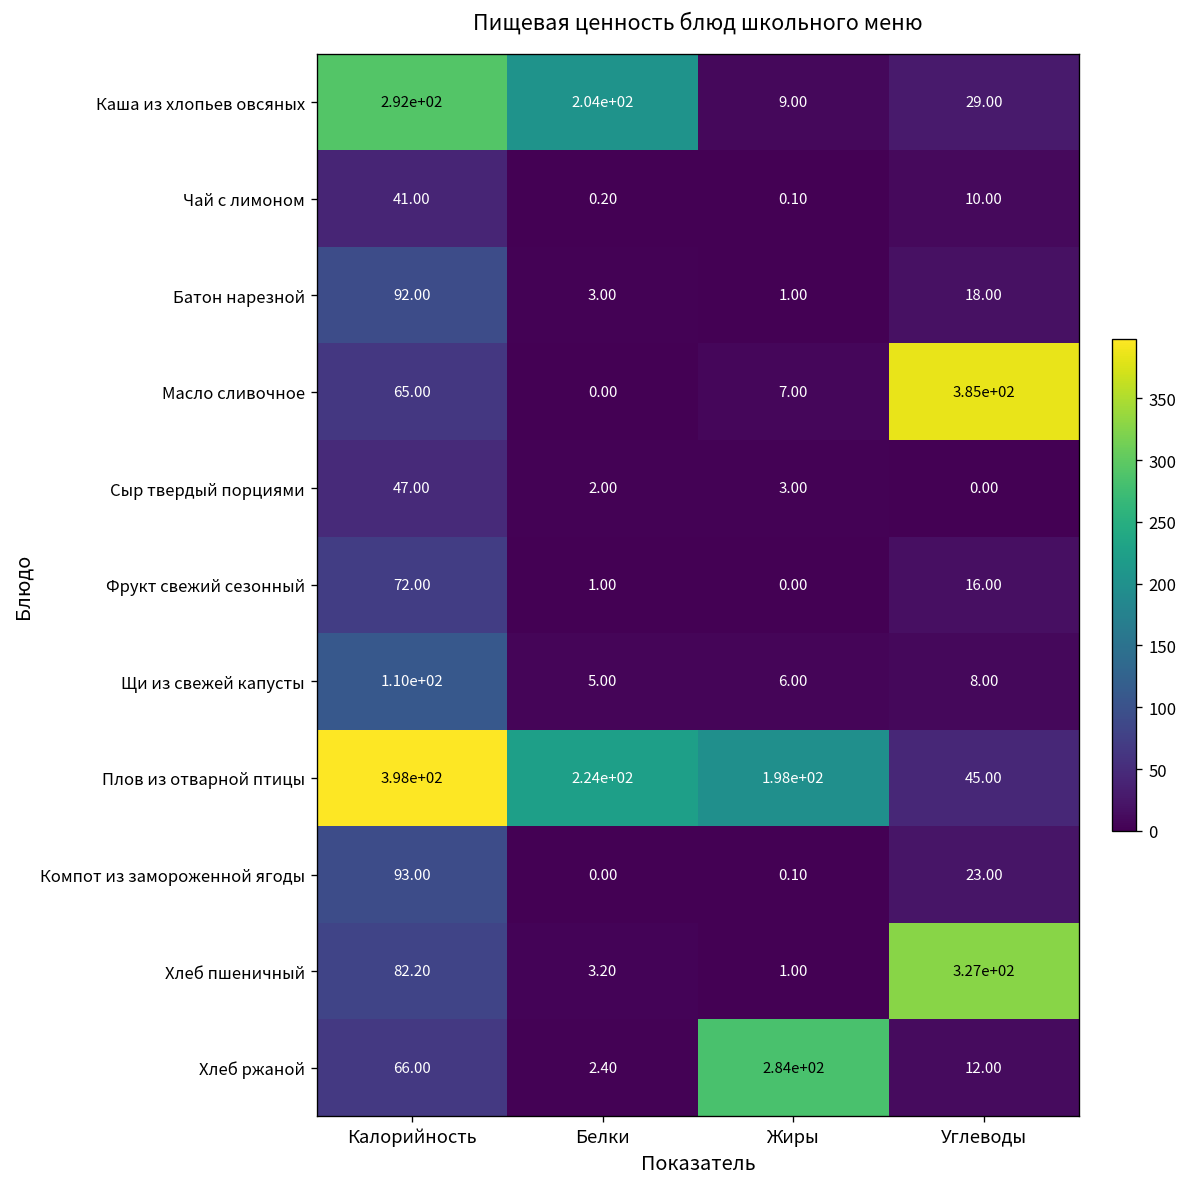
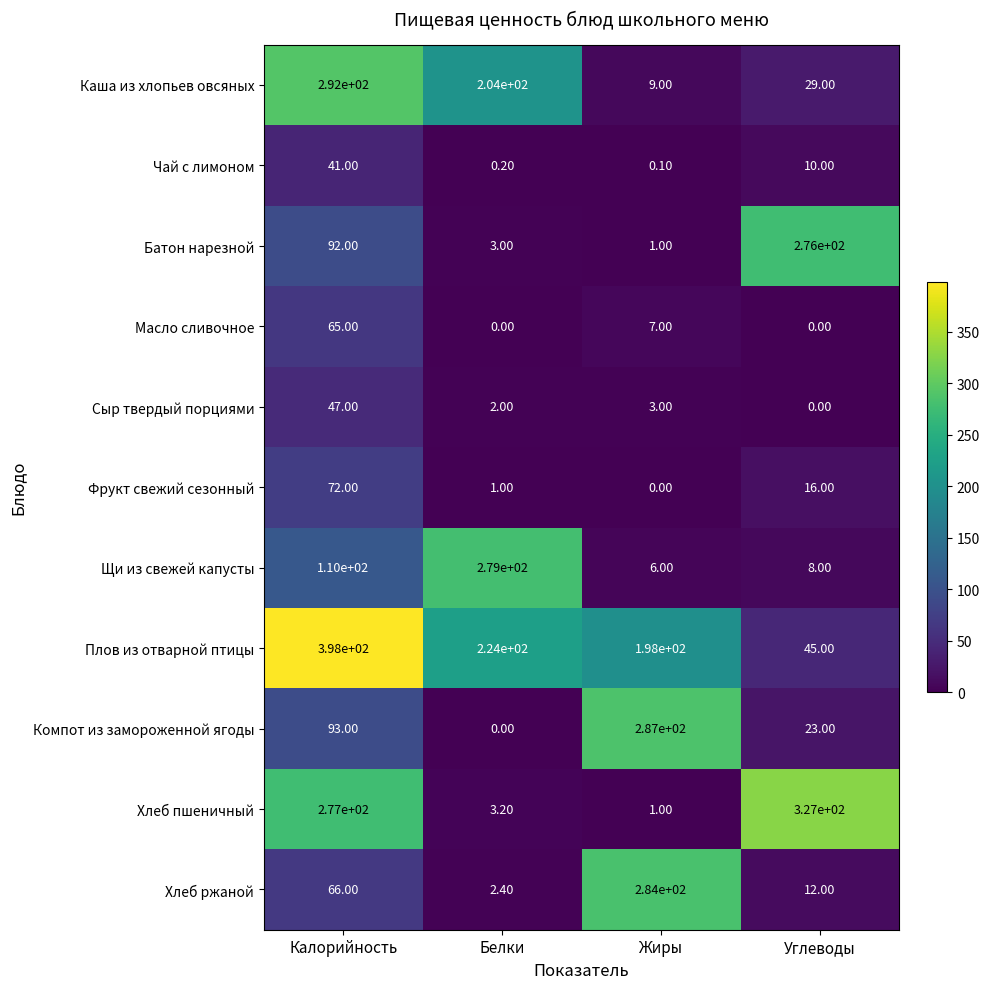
  {
    "Каша из хлопьев овсяных": {
      "Калорийность": "2.92e+02",
      "Белки": "2.04e+02",
      "Жиры": "9.00",
      "Углеводы": "29.00"
    },
    "Чай с лимоном": {
      "Калорийность": "41.00",
      "Белки": "0.20",
      "Жиры": "0.10",
      "Углеводы": "10.00"
    },
    "Батон нарезной": {
      "Калорийность": "92.00",
      "Белки": "3.00",
      "Жиры": "1.00",
-     "Углеводы": "18.00"
+     "Углеводы": "2.76e+02"
    },
    "Масло сливочное": {
      "Калорийность": "65.00",
      "Белки": "0.00",
      "Жиры": "7.00",
-     "Углеводы": "3.85e+02"
+     "Углеводы": "0.00"
    },
    "Сыр твердый порциями": {
      "Калорийность": "47.00",
      "Белки": "2.00",
      "Жиры": "3.00",
      "Углеводы": "0.00"
    },
    "Фрукт свежий сезонный": {
      "Калорийность": "72.00",
      "Белки": "1.00",
      "Жиры": "0.00",
      "Углеводы": "16.00"
    },
    "Щи из свежей капусты": {
      "Калорийность": "1.10e+02",
-     "Белки": "5.00",
+     "Белки": "2.79e+02",
      "Жиры": "6.00",
      "Углеводы": "8.00"
    },
    "Плов из отварной птицы": {
      "Калорийность": "3.98e+02",
      "Белки": "2.24e+02",
      "Жиры": "1.98e+02",
      "Углеводы": "45.00"
    },
    "Компот из замороженной ягоды": {
      "Калорийность": "93.00",
      "Белки": "0.00",
-     "Жиры": "0.10",
+     "Жиры": "2.87e+02",
      "Углеводы": "23.00"
    },
    "Хлеб пшеничный": {
-     "Калорийность": "82.20",
+     "Калорийность": "2.77e+02",
      "Белки": "3.20",
      "Жиры": "1.00",
      "Углеводы": "3.27e+02"
    },
    "Хлеб ржаной": {
      "Калорийность": "66.00",
      "Белки": "2.40",
      "Жиры": "2.84e+02",
      "Углеводы": "12.00"
    }
  }
